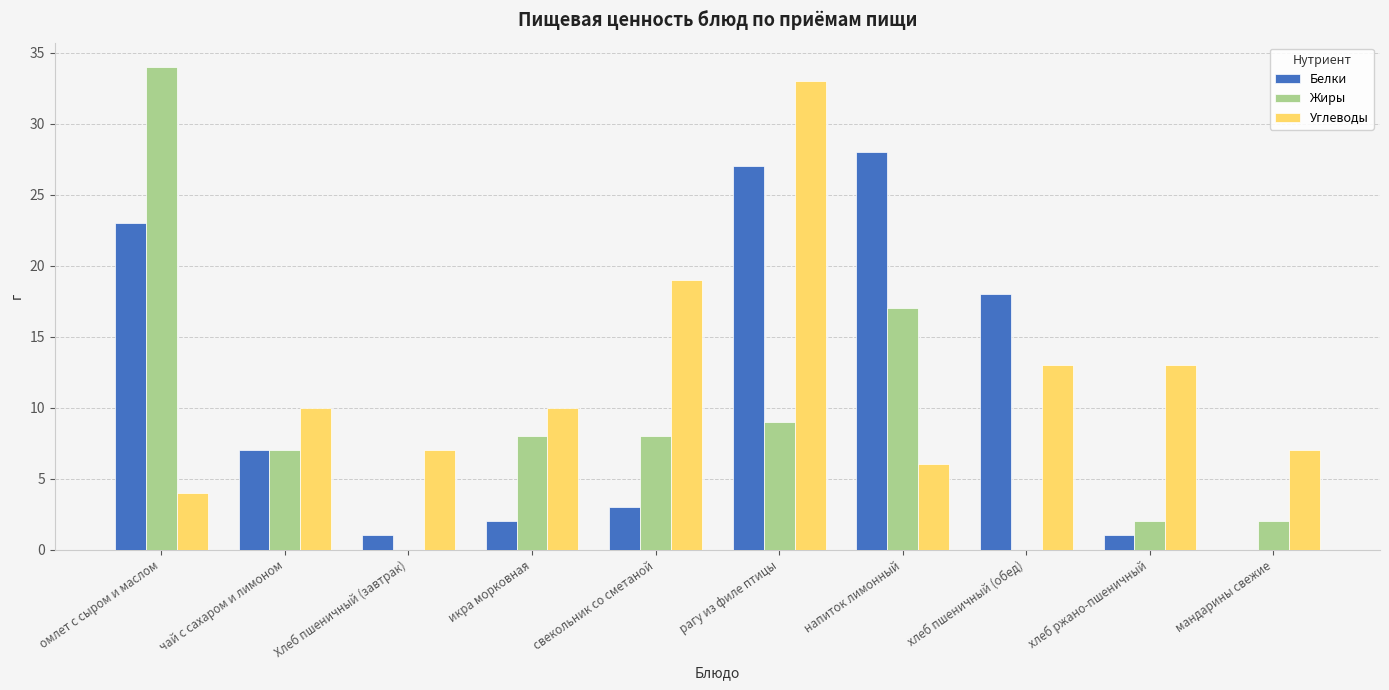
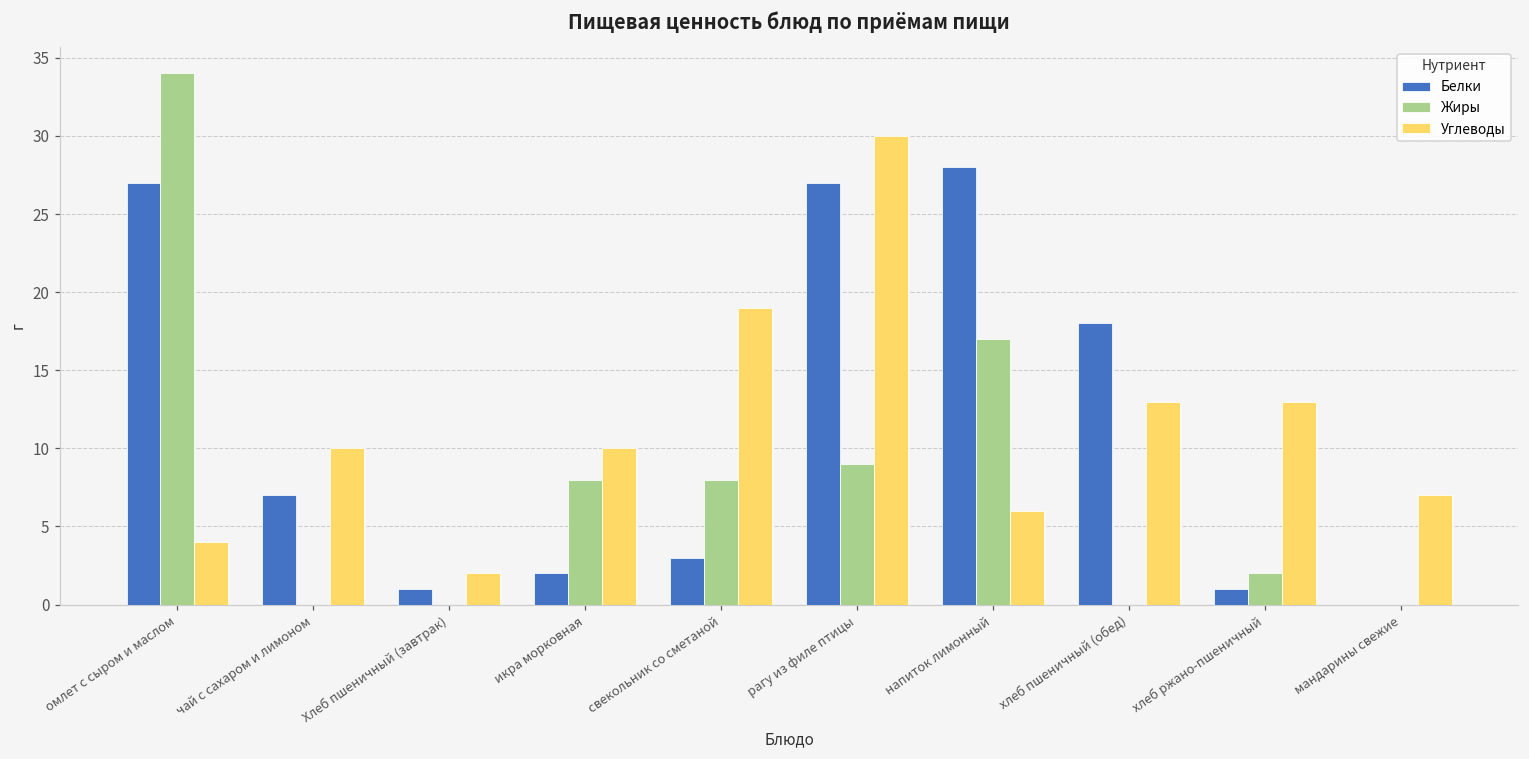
  {
    "Белки": {
-     "омлет с сыром и маслом": 23,
+     "омлет с сыром и маслом": 27,
      "чай с сахаром и лимоном": 7,
      "Хлеб пшеничный (завтрак)": 1,
      "икра морковная": 2,
      "свекольник со сметаной": 3,
      "рагу из филе птицы": 27,
      "напиток лимонный": 28,
      "хлеб пшеничный (обед)": 18,
      "хлеб ржано-пшеничный": 1,
      "мандарины свежие": 0
    },
    "Жиры": {
      "омлет с сыром и маслом": 34,
-     "чай с сахаром и лимоном": 7,
+     "чай с сахаром и лимоном": 0,
      "Хлеб пшеничный (завтрак)": 0,
      "икра морковная": 8,
      "свекольник со сметаной": 8,
      "рагу из филе птицы": 9,
      "напиток лимонный": 17,
      "хлеб пшеничный (обед)": 0,
      "хлеб ржано-пшеничный": 2,
-     "мандарины свежие": 2
+     "мандарины свежие": 0
    },
    "Углеводы": {
      "омлет с сыром и маслом": 4,
      "чай с сахаром и лимоном": 10,
-     "Хлеб пшеничный (завтрак)": 7,
+     "Хлеб пшеничный (завтрак)": 2,
      "икра морковная": 10,
      "свекольник со сметаной": 19,
-     "рагу из филе птицы": 33,
+     "рагу из филе птицы": 30,
      "напиток лимонный": 6,
      "хлеб пшеничный (обед)": 13,
      "хлеб ржано-пшеничный": 13,
      "мандарины свежие": 7
    }
  }
